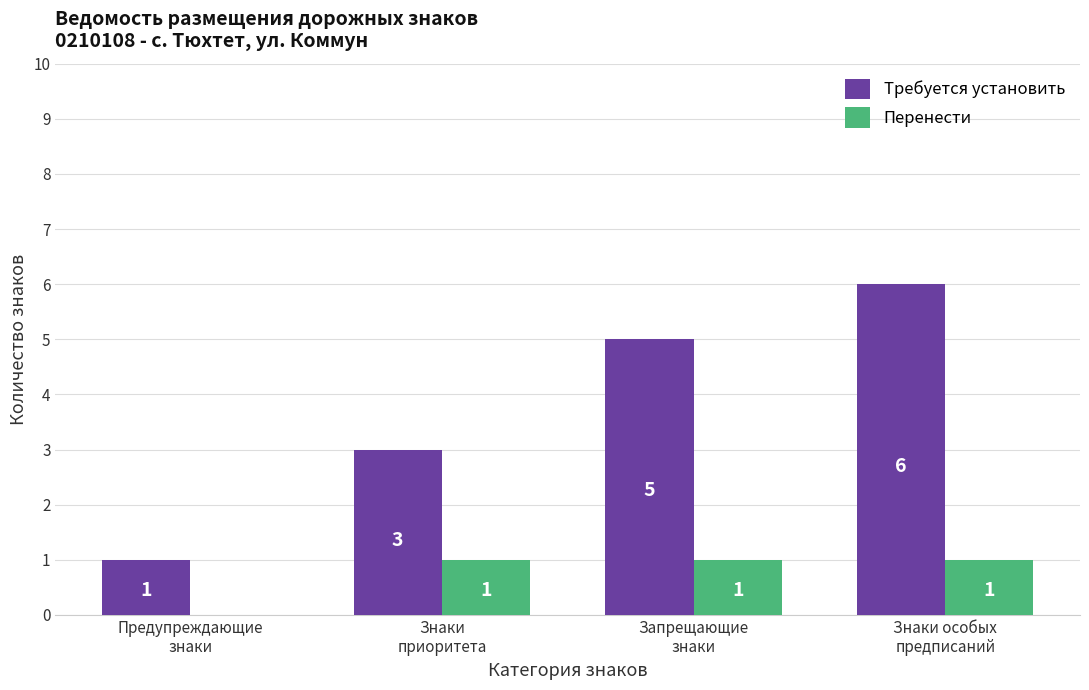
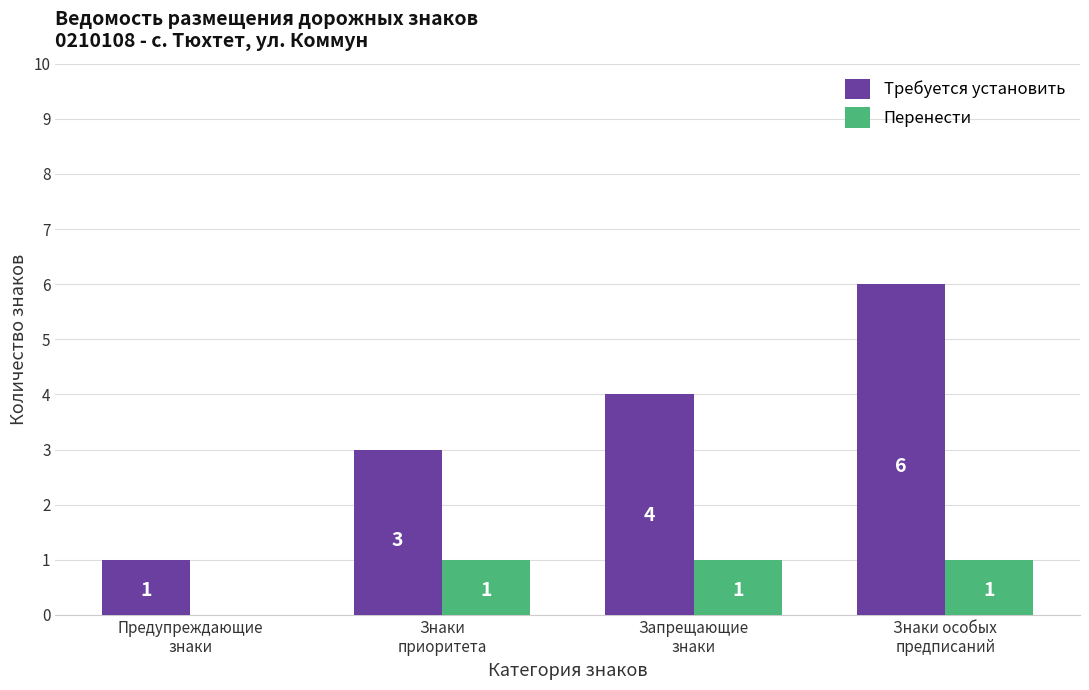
  {
    "Требуется установить": {
      "Предупреждающие знаки": 1,
      "Знаки приоритета": 3,
-     "Запрещающие знаки": 5,
+     "Запрещающие знаки": 4,
      "Знаки особых предписаний": 6
    },
    "Перенести": {
      "Знаки приоритета": 1,
      "Запрещающие знаки": 1,
      "Знаки особых предписаний": 1
    }
  }
